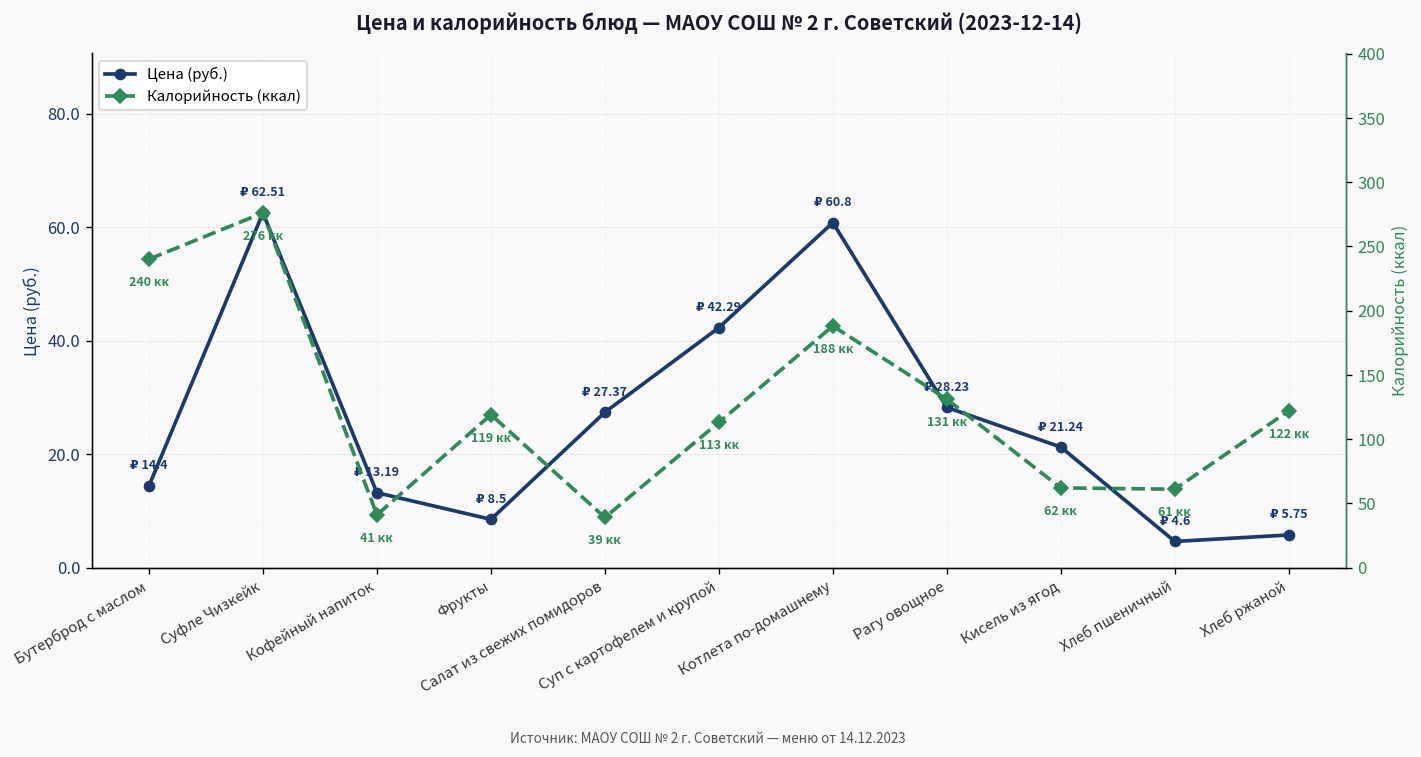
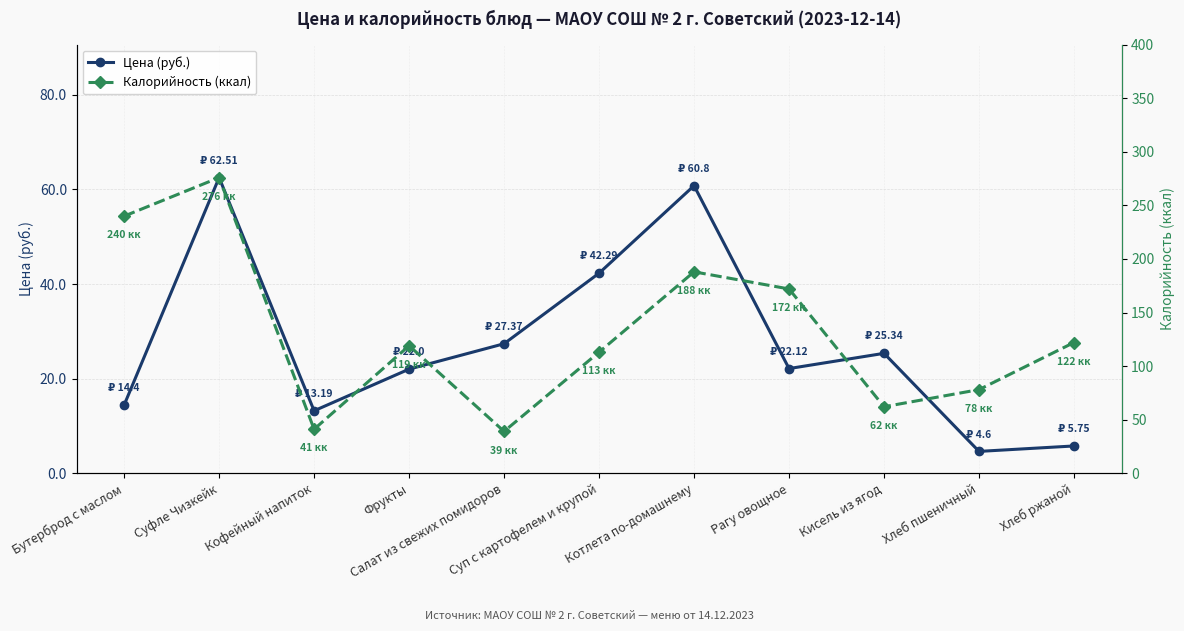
  {
    "Цена (руб.)": {
      "Бутерброд с маслом": 14.4,
      "Суфле Чизкейк": 62.51,
      "Кофейный напиток": 13.19,
-     "Фрукты": 8.5,
+     "Фрукты": 22.0,
      "Салат из свежих помидоров": 27.37,
      "Суп с картофелем и крупой": 42.29,
      "Котлета по-домашнему": 60.8,
-     "Рагу овощное": 28.23,
-     "Кисель из ягод": 21.24,
+     "Рагу овощное": 22.12,
+     "Кисель из ягод": 25.34,
      "Хлеб ржаной": 5.75
    },
    "Калорийность (ккал)": {
      "Бутерброд с маслом": 240,
      "Суфле Чизкейк": 276,
      "Кофейный напиток": 41,
      "Фрукты": 119,
      "Салат из свежих помидоров": 39,
      "Суп с картофелем и крупой": 113,
      "Котлета по-домашнему": 188,
-     "Рагу овощное": 131,
+     "Рагу овощное": 172,
      "Кисель из ягод": 62,
-     "Хлеб пшеничный": 61,
+     "Хлеб пшеничный": 78,
      "Хлеб ржаной": 122
    }
  }
